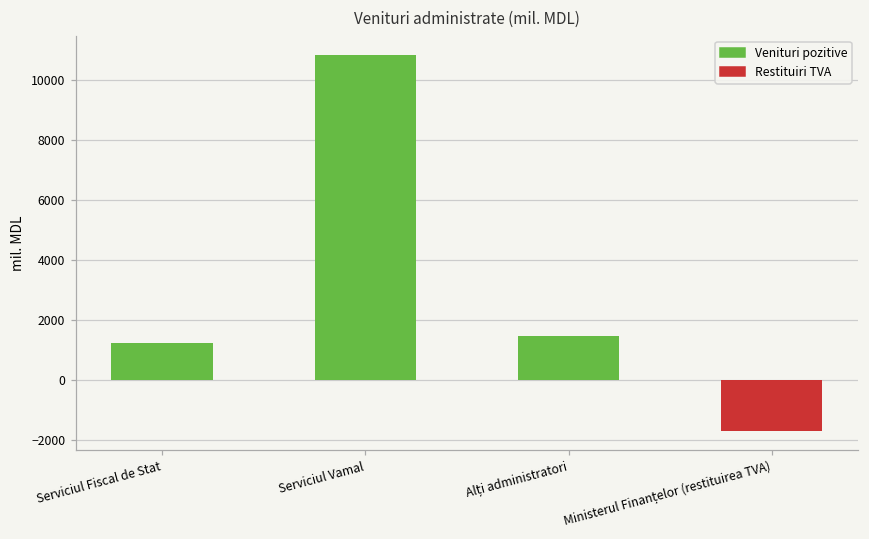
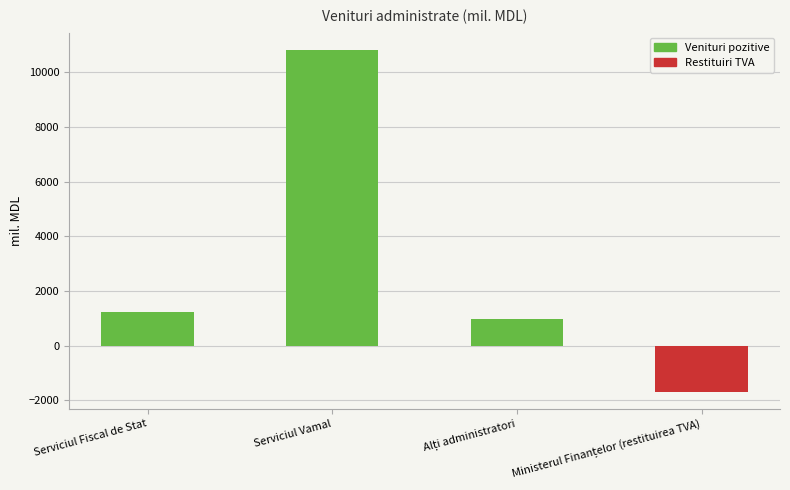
  {
    "Serviciul Fiscal de Stat": 1200,
    "Serviciul Vamal": 10800,
-   "Alți administratori": 1500,
+   "Alți administratori": 1000,
    "Ministerul Finanțelor (restituirea TVA)": -1700
  }
